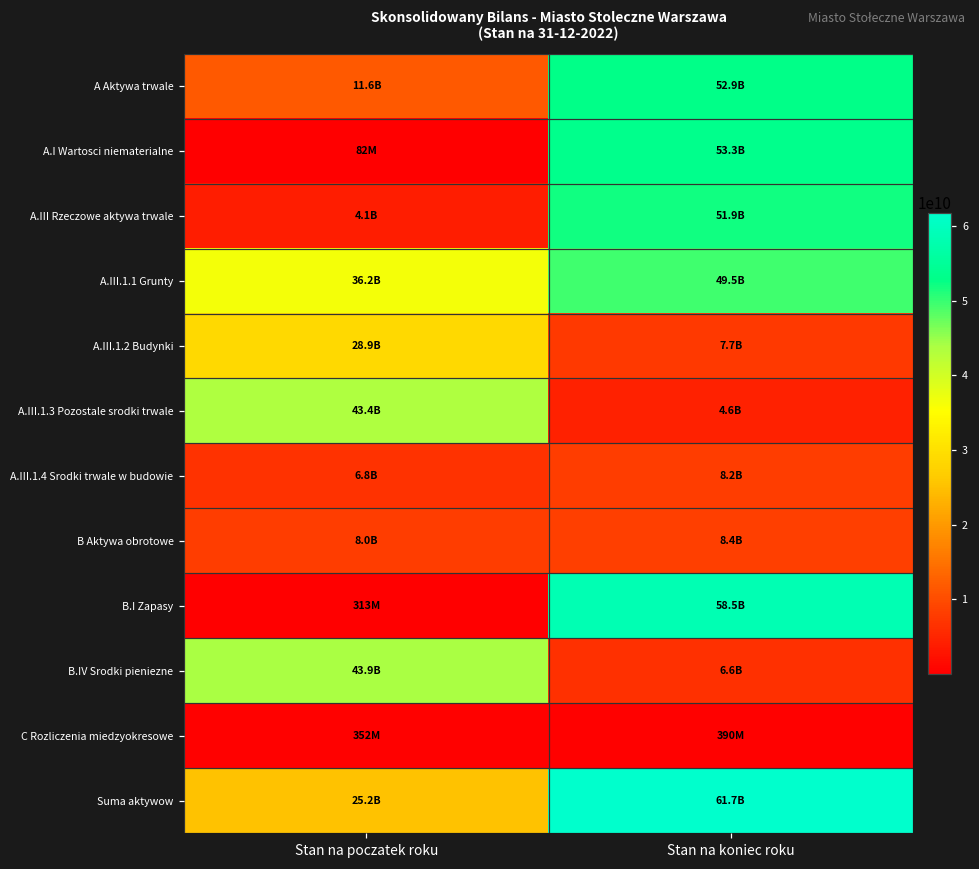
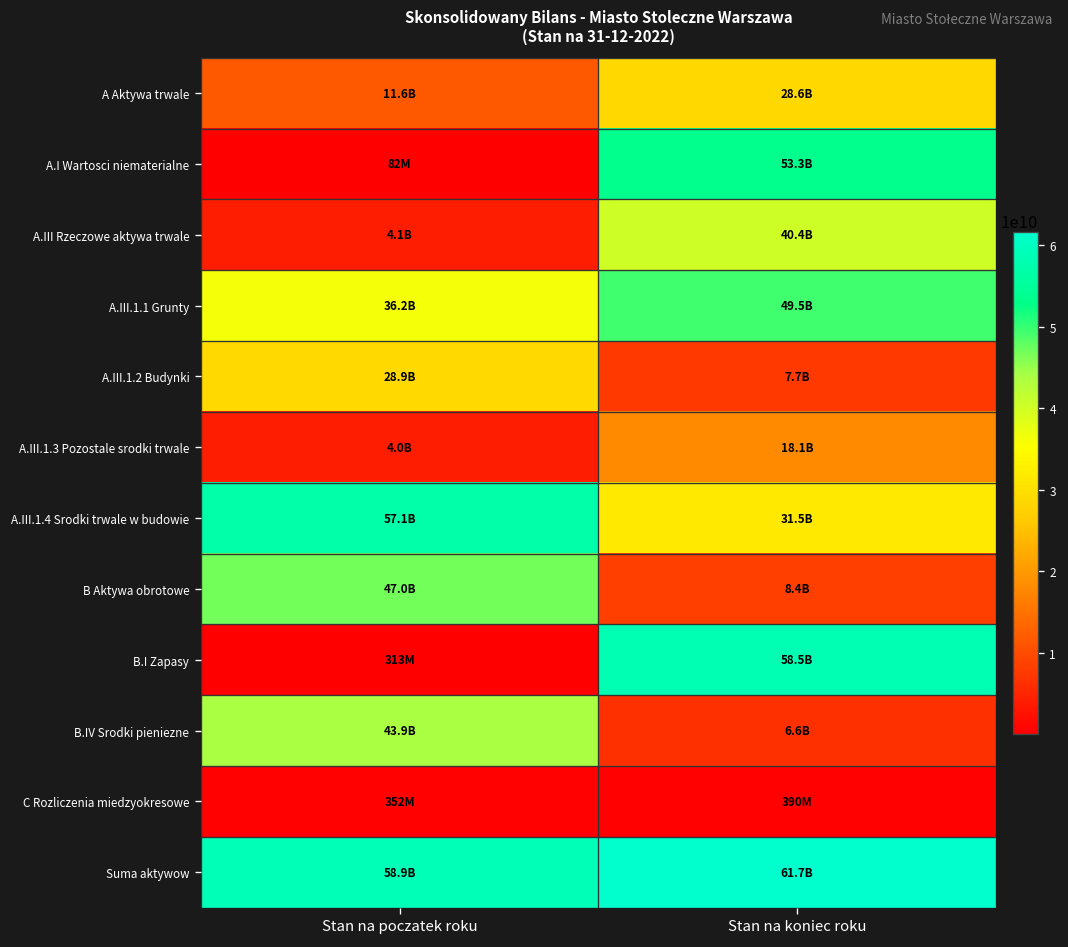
  {
    "A Aktywa trwale": {
      "Stan na poczatek roku": "11.6B",
-     "Stan na koniec roku": "52.9B"
+     "Stan na koniec roku": "28.6B"
    },
    "A.I Wartosci niematerialne": {
      "Stan na poczatek roku": "82M",
      "Stan na koniec roku": "53.3B"
    },
    "A.III Rzeczowe aktywa trwale": {
      "Stan na poczatek roku": "4.1B",
-     "Stan na koniec roku": "51.9B"
+     "Stan na koniec roku": "40.4B"
    },
    "A.III.1.1 Grunty": {
      "Stan na poczatek roku": "36.2B",
      "Stan na koniec roku": "49.5B"
    },
    "A.III.1.2 Budynki": {
      "Stan na poczatek roku": "28.9B",
      "Stan na koniec roku": "7.7B"
    },
    "A.III.1.3 Pozostale srodki trwale": {
-     "Stan na poczatek roku": "43.4B",
-     "Stan na koniec roku": "4.6B"
+     "Stan na poczatek roku": "4.0B",
+     "Stan na koniec roku": "18.1B"
    },
    "A.III.1.4 Srodki trwale w budowie": {
-     "Stan na poczatek roku": "6.8B",
-     "Stan na koniec roku": "8.2B"
+     "Stan na poczatek roku": "57.1B",
+     "Stan na koniec roku": "31.5B"
    },
    "B Aktywa obrotowe": {
-     "Stan na poczatek roku": "8.0B",
+     "Stan na poczatek roku": "47.0B",
      "Stan na koniec roku": "8.4B"
    },
    "B.I Zapasy": {
      "Stan na poczatek roku": "313M",
      "Stan na koniec roku": "58.5B"
    },
    "B.IV Srodki pieniezne": {
      "Stan na poczatek roku": "43.9B",
      "Stan na koniec roku": "6.6B"
    },
    "C Rozliczenia miedzyokresowe": {
      "Stan na poczatek roku": "352M",
      "Stan na koniec roku": "390M"
    },
    "Suma aktywow": {
-     "Stan na poczatek roku": "25.2B",
+     "Stan na poczatek roku": "58.9B",
      "Stan na koniec roku": "61.7B"
    }
  }
